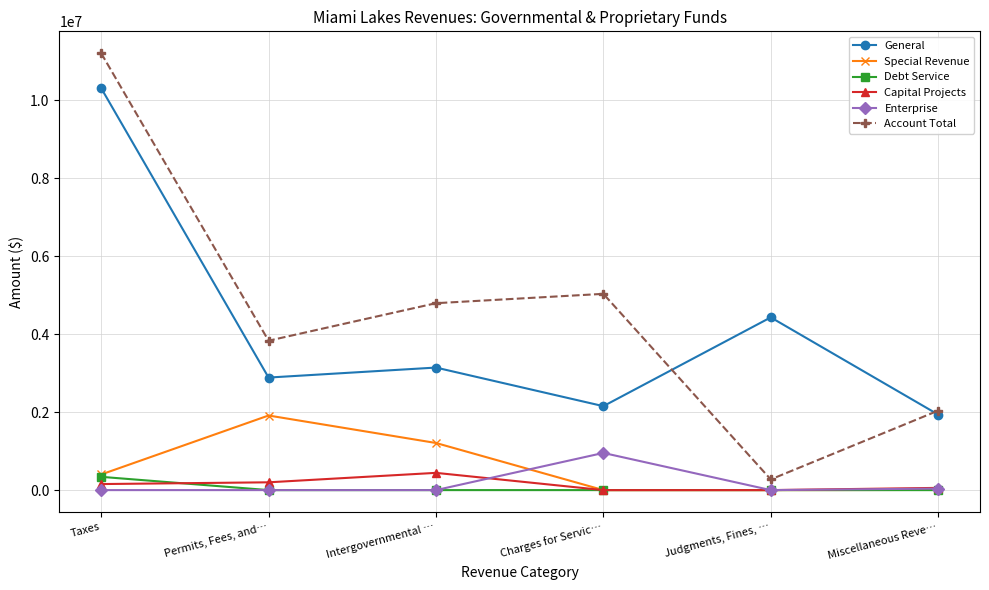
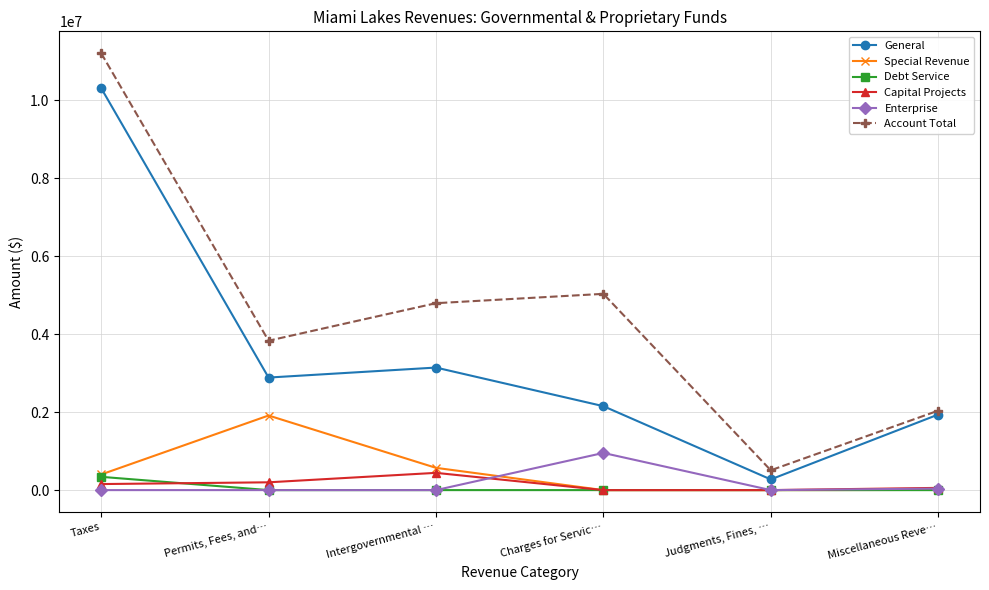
  {
    "General": {
      "Taxes": 10300000,
      "Permits, Fees, and…": 2900000,
      "Intergovernmental …": 3100000,
      "Charges for Servic…": 2200000,
-     "Judgments, Fines, …": 4400000,
+     "Judgments, Fines, …": 300000,
      "Miscellaneous Reve…": 1900000
    },
    "Special Revenue": {
      "Permits, Fees, and…": 1900000,
-     "Intergovernmental …": 1200000
+     "Intergovernmental …": 600000
    },
    "Capital Projects": {
      "Taxes": 200000,
      "Permits, Fees, and…": 200000,
      "Intergovernmental …": 400000
    },
    "Enterprise": {
      "Taxes": 0,
      "Charges for Servic…": 1000000
    },
    "Account Total": {
      "Taxes": 11200000,
      "Permits, Fees, and…": 3800000,
      "Intergovernmental …": 4800000,
      "Charges for Servic…": 5000000,
-     "Judgments, Fines, …": 300000,
+     "Judgments, Fines, …": 500000,
      "Miscellaneous Reve…": 2000000
    }
  }
